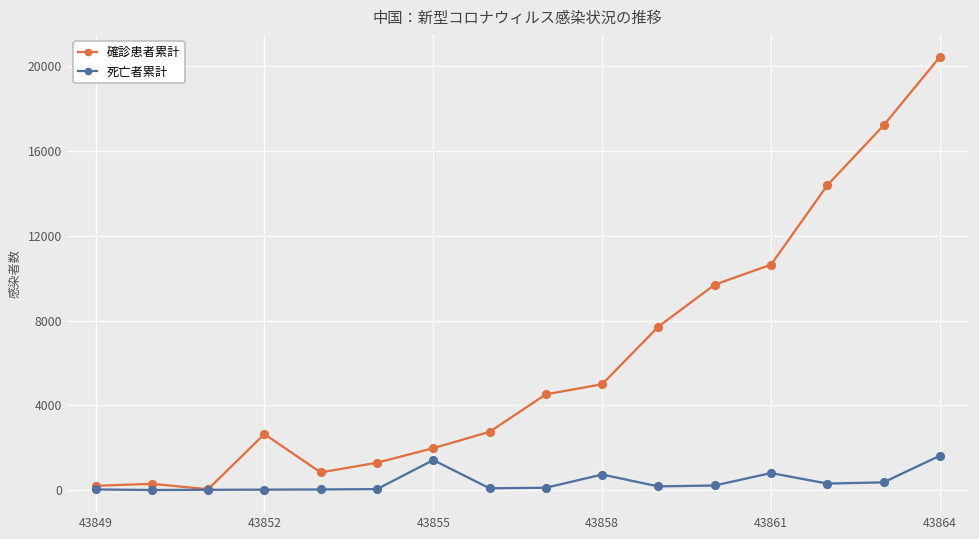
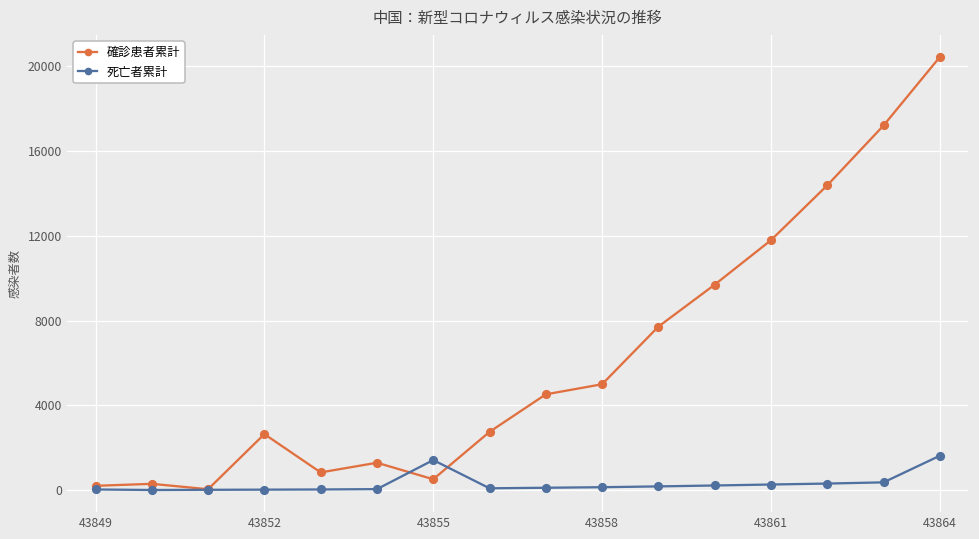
  {
    "確診患者累計": {
      "43849": 200,
      "43852": 2600,
-     "43855": 2000,
+     "43855": 500,
      "43858": 5000,
-     "43861": 10600,
+     "43861": 11800,
      "43864": 20400
    },
    "死亡者累計": {
      "43849": 0,
      "43852": 0,
      "43855": 1400,
-     "43858": 700,
-     "43861": 800,
+     "43858": 100,
+     "43861": 300,
      "43864": 1600
    }
  }
